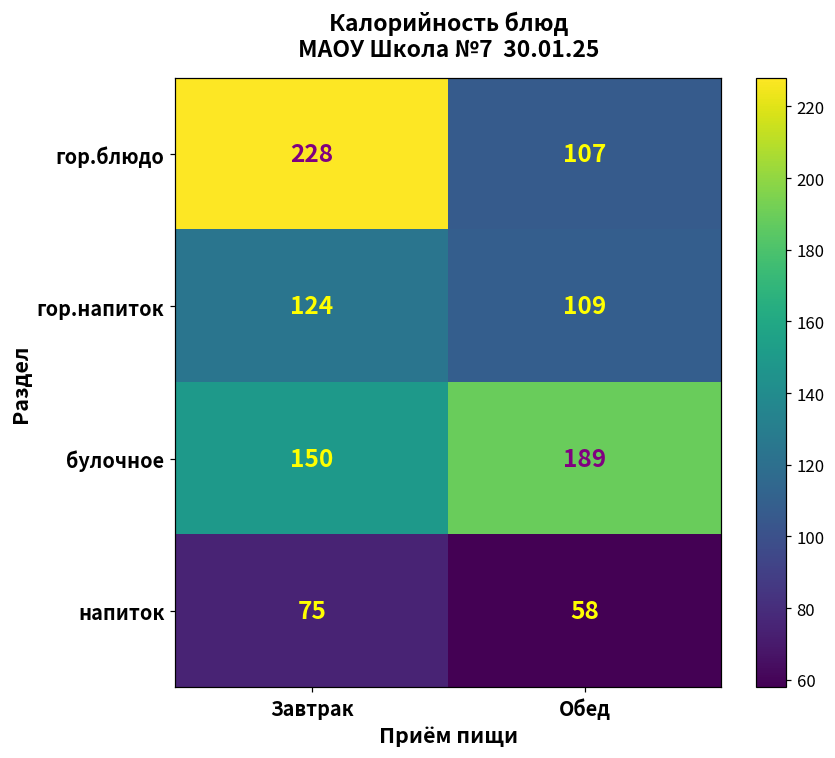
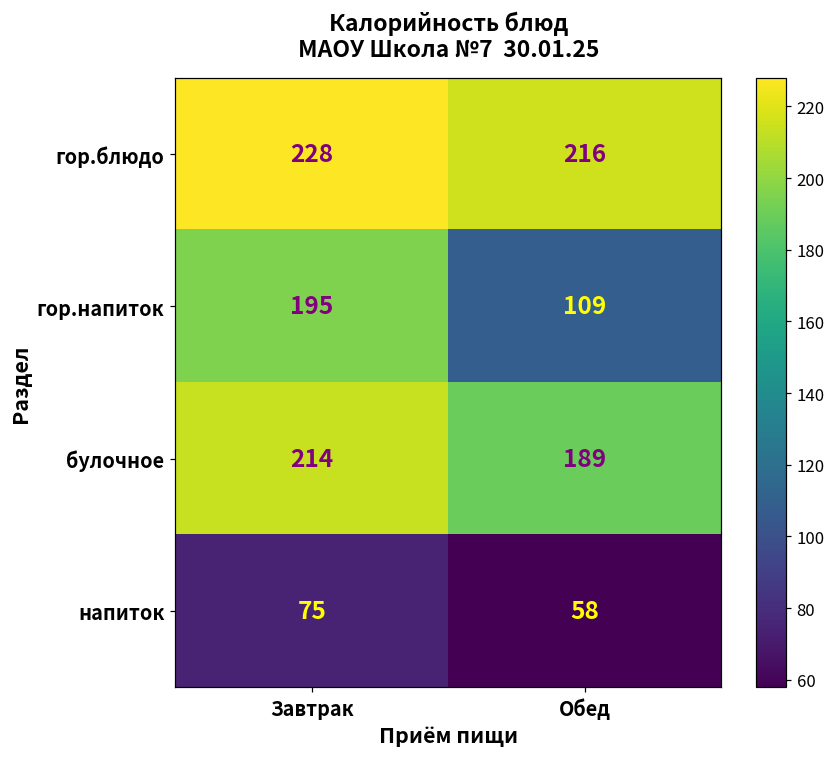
  {
    "гор.блюдо": {
      "Завтрак": 228,
-     "Обед": 107
+     "Обед": 216
    },
    "гор.напиток": {
-     "Завтрак": 124,
+     "Завтрак": 195,
      "Обед": 109
    },
    "булочное": {
-     "Завтрак": 150,
+     "Завтрак": 214,
      "Обед": 189
    },
    "напиток": {
      "Завтрак": 75,
      "Обед": 58
    }
  }
